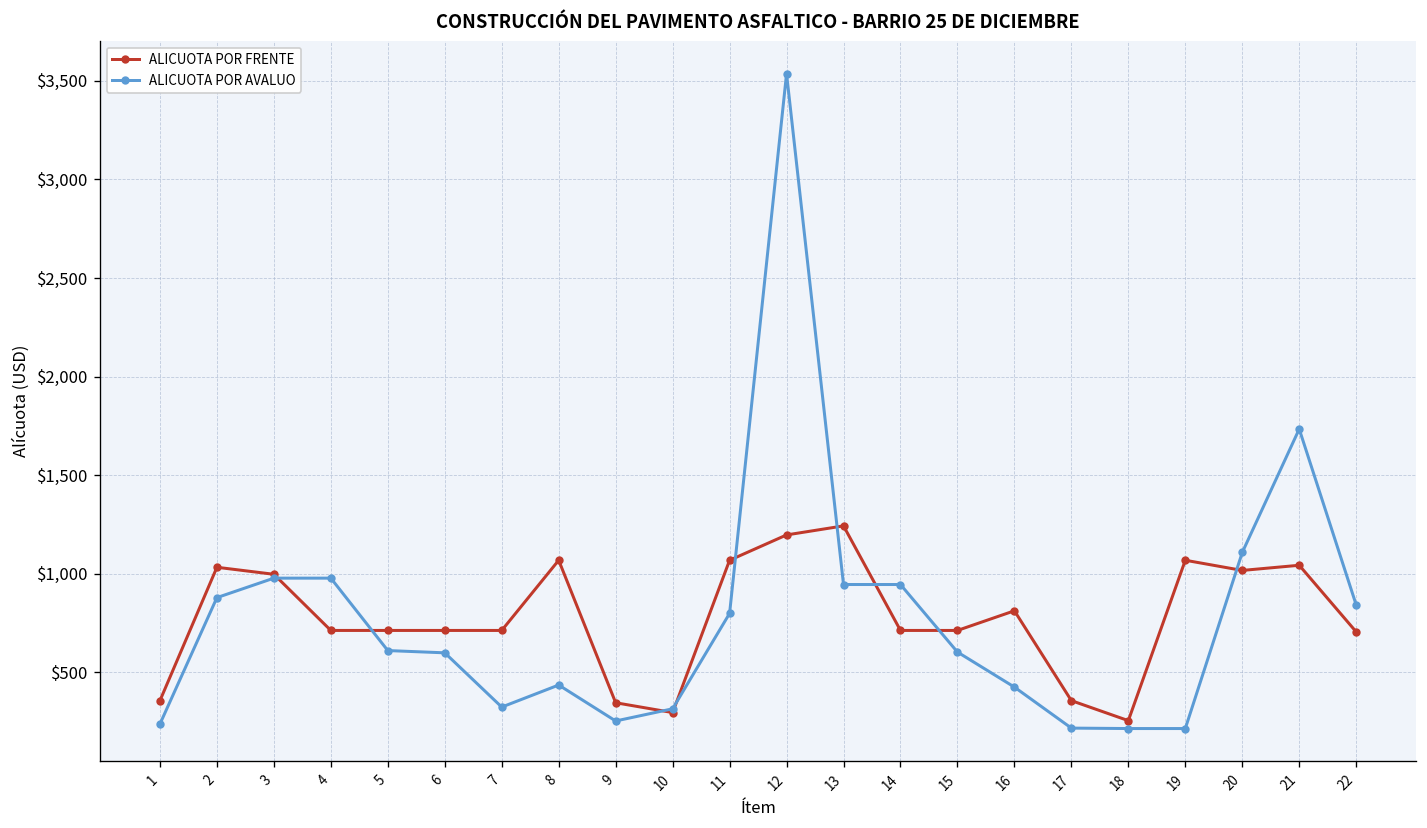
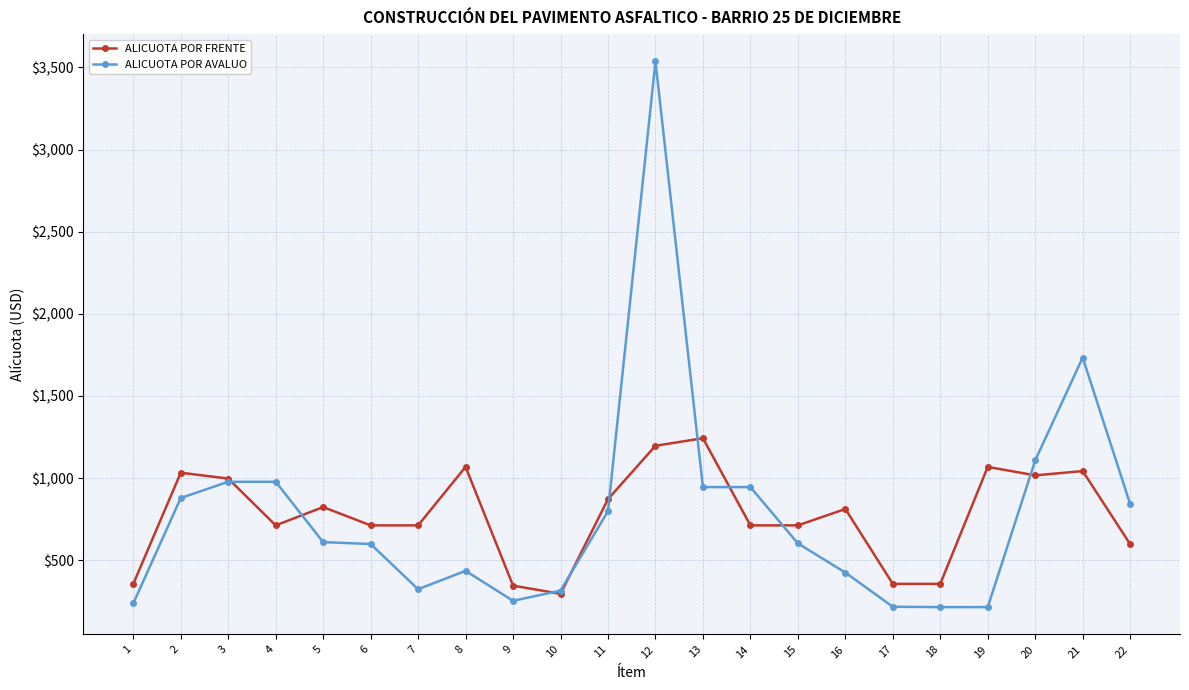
  {
    "ALICUOTA POR FRENTE": {
      "1": "$360",
      "2": "$1,030",
      "3": "$1,000",
      "4": "$710",
-     "5": "$710",
+     "5": "$820",
      "6": "$710",
      "7": "$710",
      "8": "$1,070",
      "9": "$350",
      "10": "$300",
-     "11": "$1,070",
+     "11": "$870",
      "12": "$1,200",
      "13": "$1,240",
      "14": "$710",
      "15": "$710",
      "16": "$810",
      "17": "$360",
-     "18": "$250",
+     "18": "$360",
      "19": "$1,070",
      "20": "$1,020",
      "21": "$1,040",
-     "22": "$700"
+     "22": "$600"
    },
    "ALICUOTA POR AVALUO": {
      "1": "$240",
      "2": "$880",
      "3": "$980",
      "4": "$980",
      "5": "$610",
      "6": "$600",
      "7": "$320",
      "8": "$440",
      "9": "$250",
      "10": "$310",
      "11": "$800",
      "12": "$3,540",
      "13": "$950",
      "14": "$950",
      "15": "$600",
      "16": "$420",
      "17": "$220",
      "18": "$210",
      "19": "$210",
      "20": "$1,110",
      "21": "$1,730",
      "22": "$840"
    }
  }
